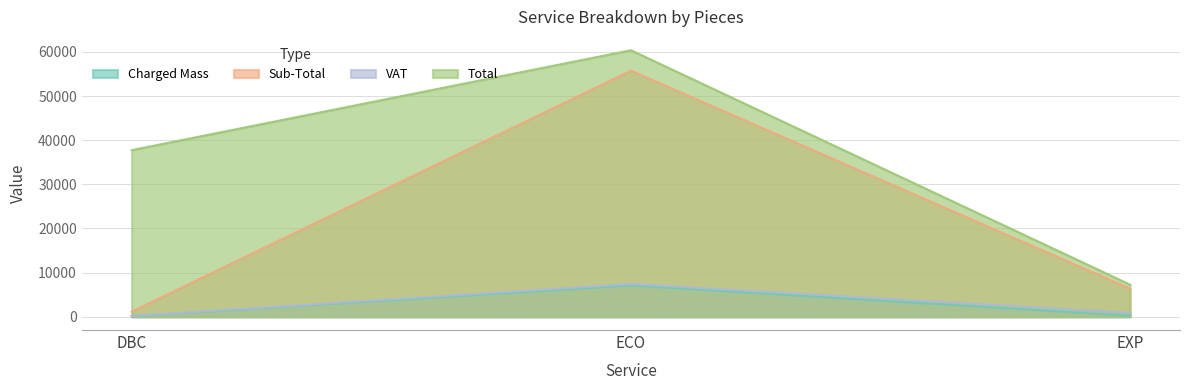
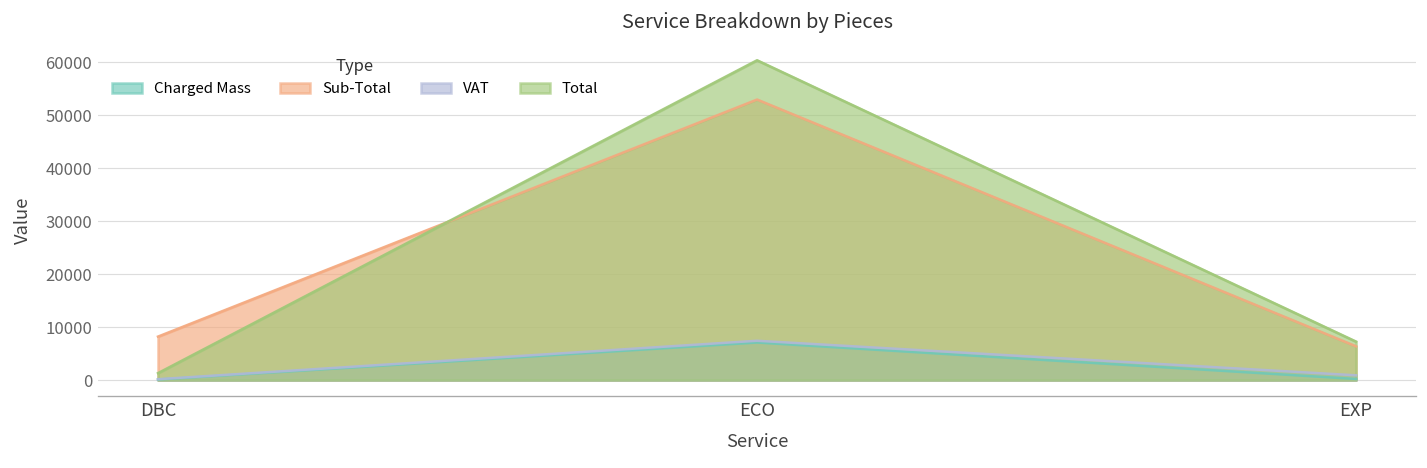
  {
    "Charged Mass": {
      "EXP": 0
    },
    "Sub-Total": {
-     "DBC": 1000,
-     "ECO": 56000,
+     "DBC": 8000,
+     "ECO": 53000,
      "EXP": 6000
    },
    "VAT": {
      "EXP": 1000
    },
    "Total": {
-     "DBC": 38000,
+     "DBC": 1000,
      "ECO": 60000,
      "EXP": 7000
    }
  }
